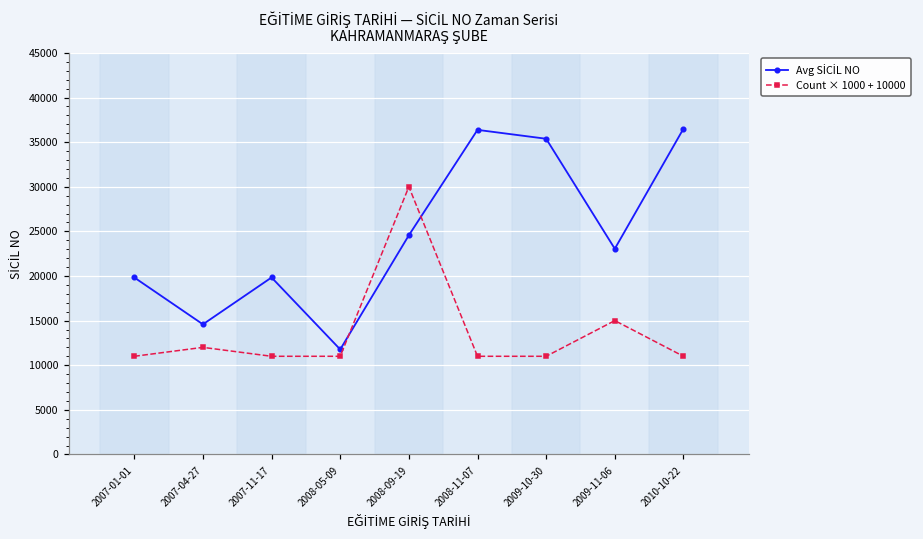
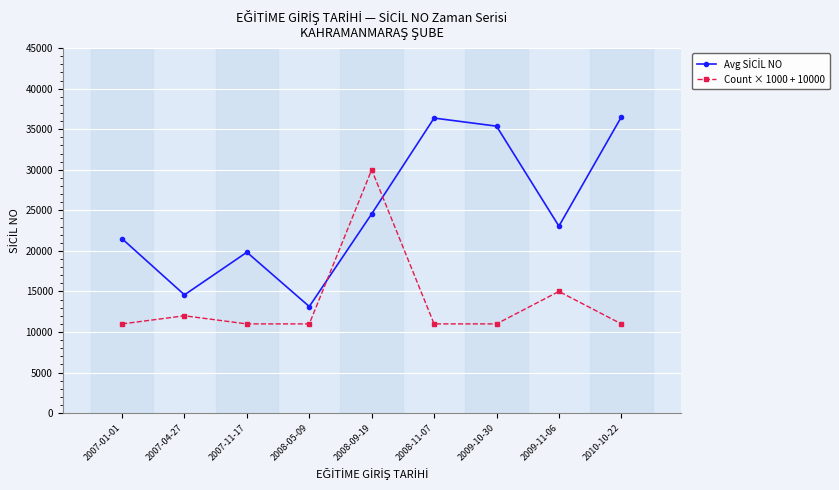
  {
    "Avg SİCİL NO": {
-     "2007-01-01": 20000,
+     "2007-01-01": 22000,
      "2007-04-27": 15000,
      "2007-11-17": 20000,
-     "2008-05-09": 12000,
+     "2008-05-09": 13000,
      "2008-09-19": 25000,
      "2008-11-07": 36000,
      "2009-10-30": 35000,
      "2009-11-06": 23000,
      "2010-10-22": 37000
    },
    "Count × 1000 + 10000": {
      "2007-01-01": 11000,
      "2007-04-27": 12000,
      "2007-11-17": 11000,
      "2008-05-09": 11000,
      "2008-09-19": 30000,
      "2008-11-07": 11000,
      "2009-10-30": 11000,
      "2009-11-06": 15000,
      "2010-10-22": 11000
    }
  }
